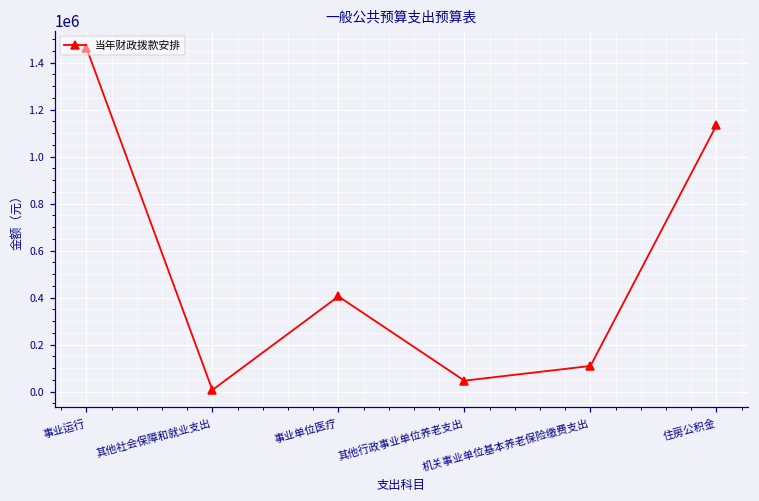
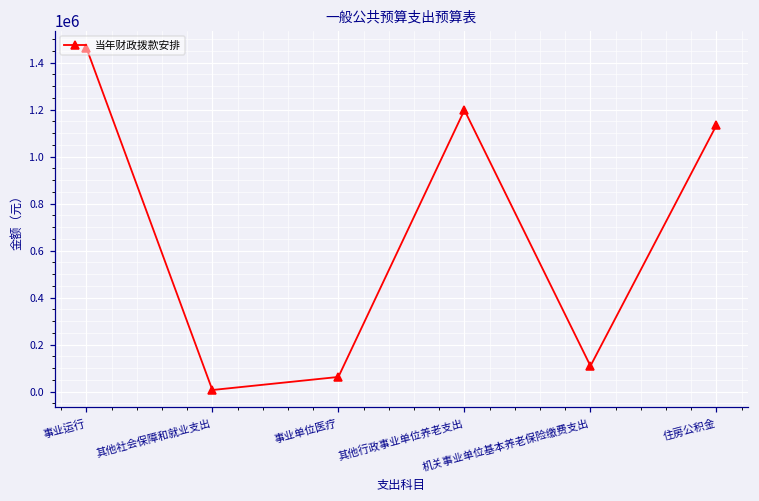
  {
    "其他社会保障和就业支出": 10000,
-   "事业单位医疗": 410000,
-   "其他行政事业单位养老支出": 50000,
+   "事业单位医疗": 60000,
+   "其他行政事业单位养老支出": 1200000,
    "机关事业单位基本养老保险缴费支出": 110000,
    "住房公积金": 1130000
  }
